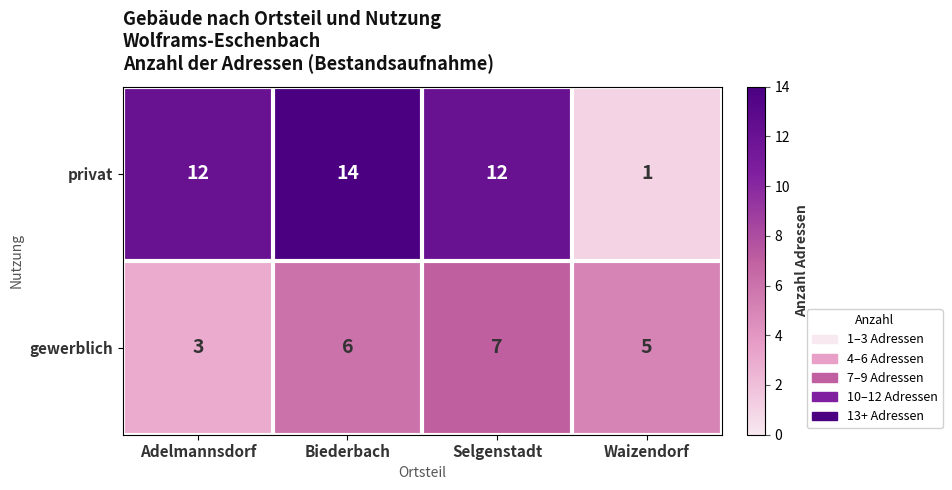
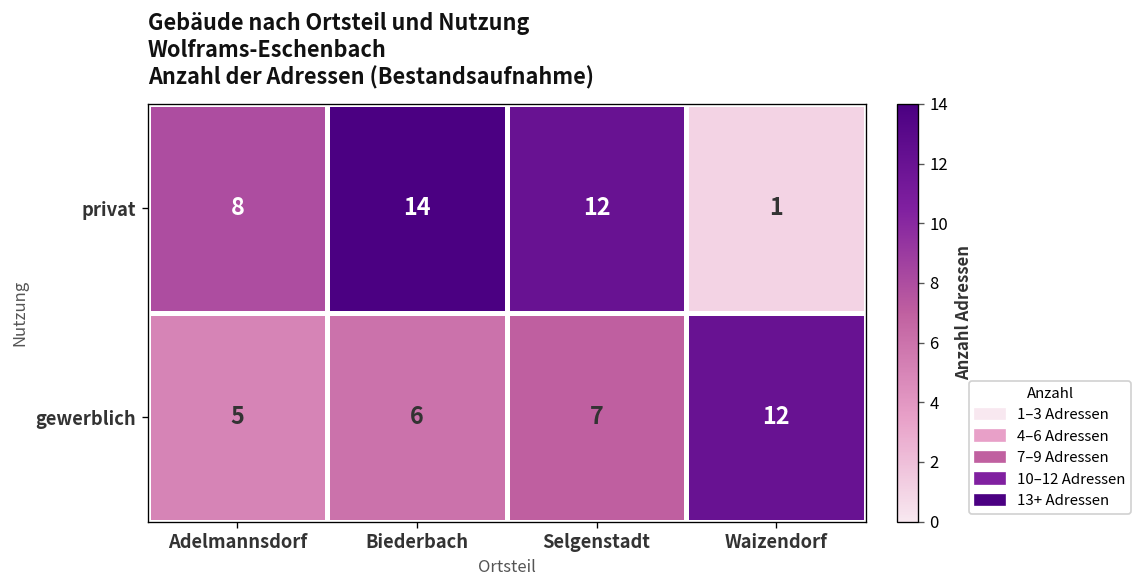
  {
    "privat": {
-     "Adelmannsdorf": 12,
+     "Adelmannsdorf": 8,
      "Biederbach": 14,
      "Selgenstadt": 12,
      "Waizendorf": 1
    },
    "gewerblich": {
-     "Adelmannsdorf": 3,
+     "Adelmannsdorf": 5,
      "Biederbach": 6,
      "Selgenstadt": 7,
-     "Waizendorf": 5
+     "Waizendorf": 12
    }
  }
